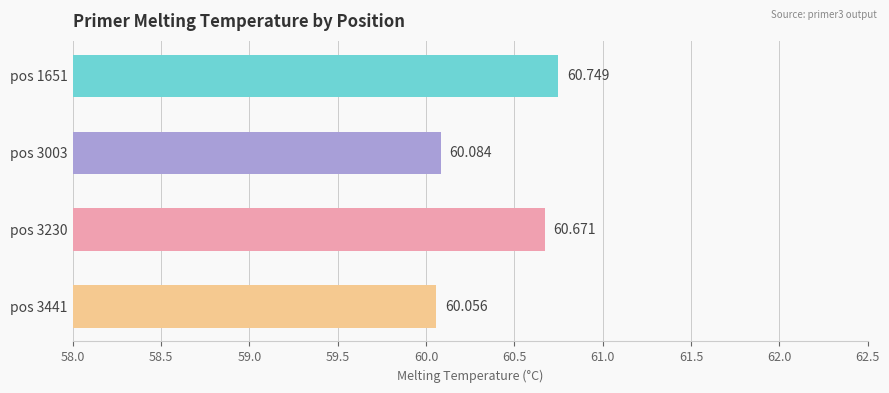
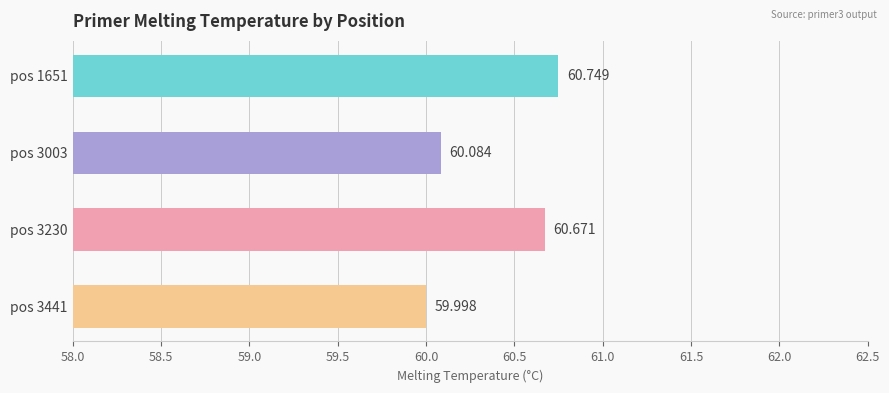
  {
    "pos 1651": 60.749,
    "pos 3003": 60.084,
    "pos 3230": 60.671,
-   "pos 3441": 60.056
+   "pos 3441": 59.998
  }
